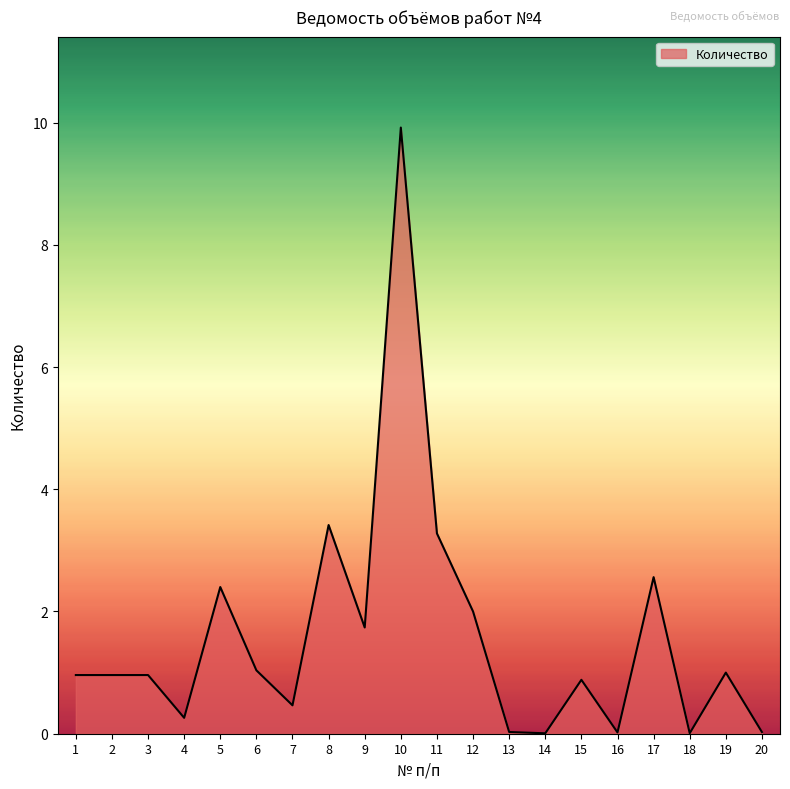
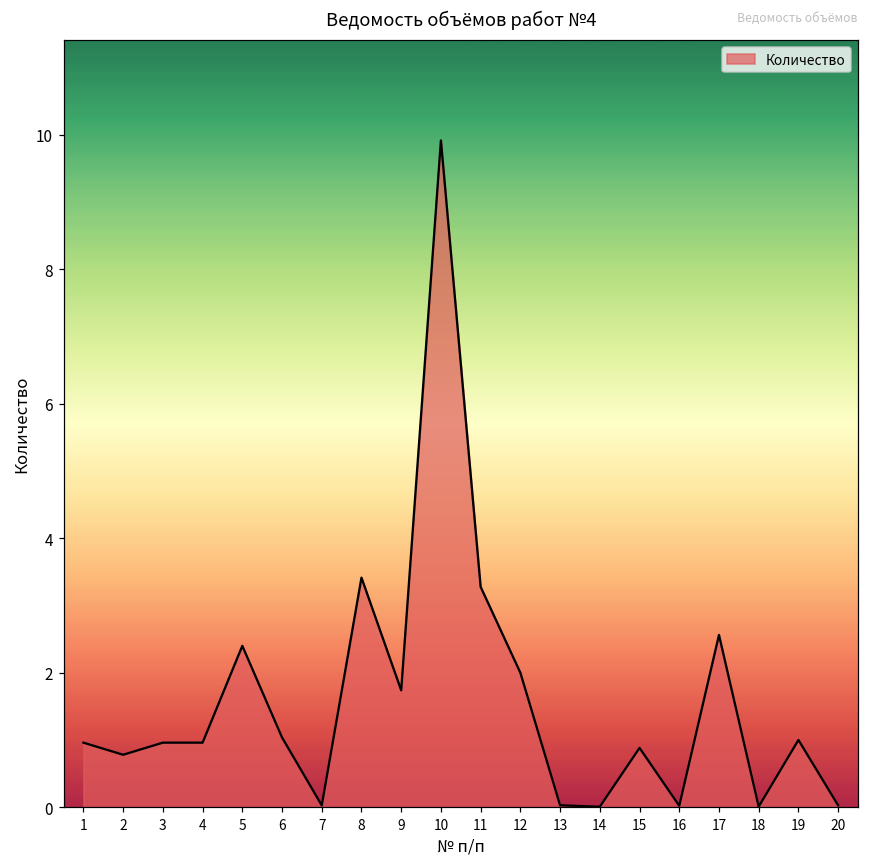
  {
    "1": 1.0,
-   "2": 1.0,
+   "2": 0.8,
    "3": 1.0,
-   "4": 0.3,
+   "4": 1.0,
    "5": 2.4,
    "6": 1.0,
-   "7": 0.5,
+   "7": 0.0,
    "8": 3.4,
    "9": 1.7,
    "10": 9.9,
    "11": 3.3,
    "12": 2.0,
    "13": 0.0,
    "14": 0.0,
    "15": 0.9,
    "16": 0.0,
    "17": 2.6,
    "18": 0.0,
    "19": 1.0,
    "20": 0.0
  }
